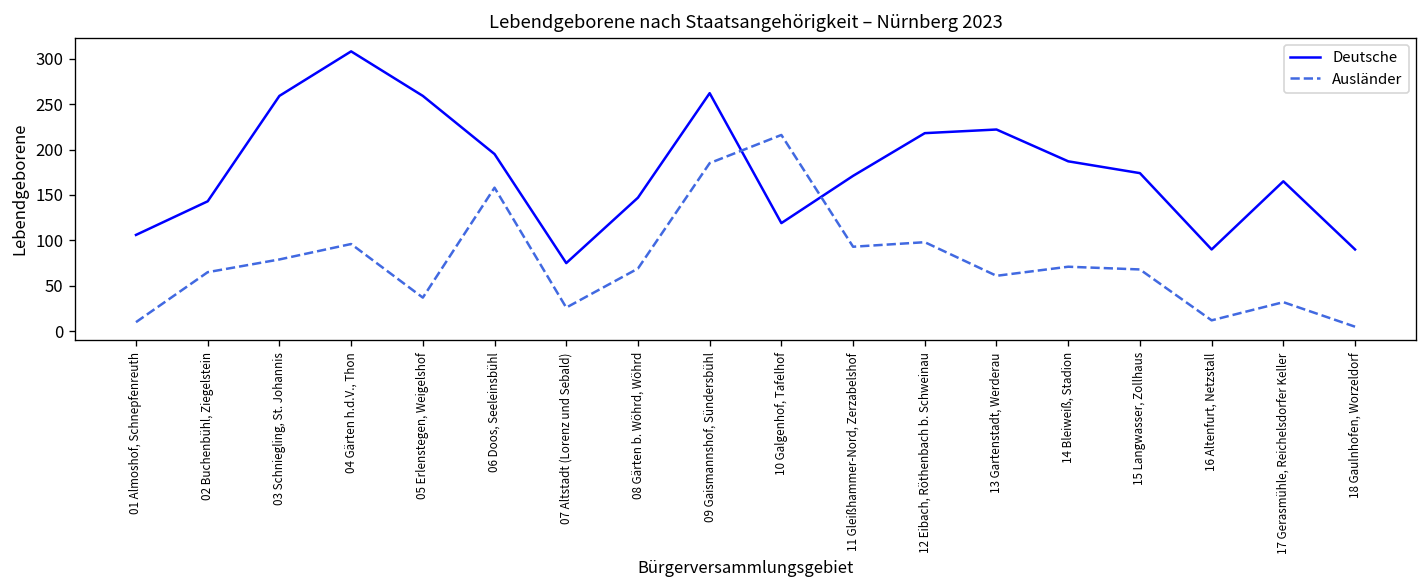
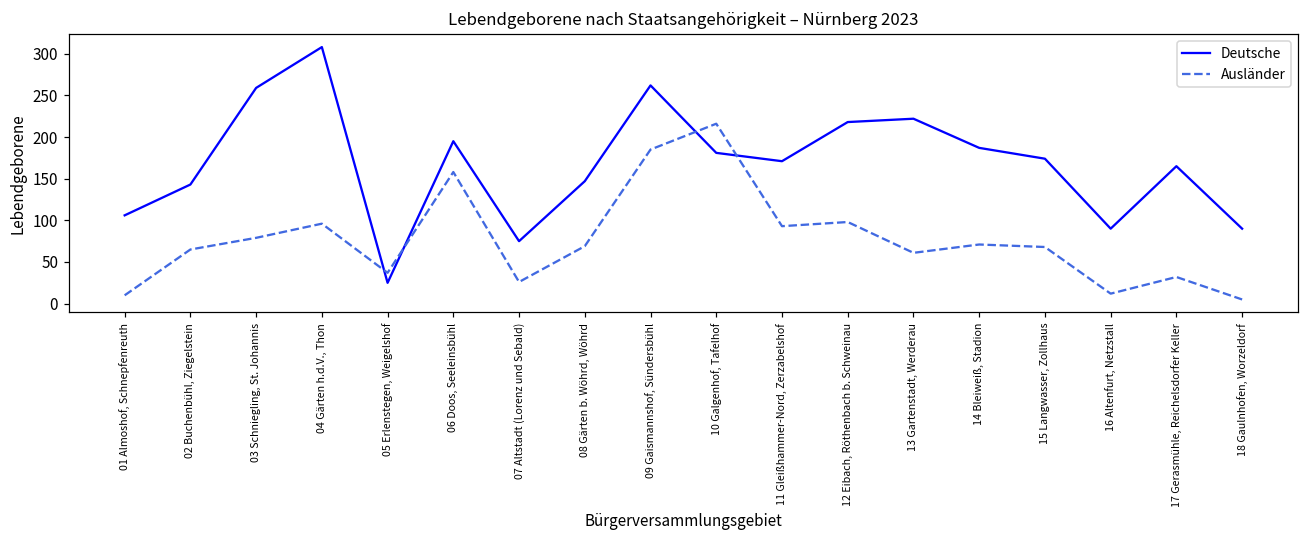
  {
    "Deutsche": {
      "01 Almoshof, Schnepfenreuth": 110,
      "02 Buchenbühl, Ziegelstein": 140,
      "03 Schniegling, St. Johannis": 260,
      "04 Gärten h.d.V., Thon": 310,
-     "05 Erlenstegen, Weigelshof": 260,
+     "05 Erlenstegen, Weigelshof": 30,
      "06 Doos, Seeleinsbühl": 200,
      "07 Altstadt (Lorenz und Sebald)": 80,
      "08 Gärten b. Wöhrd, Wöhrd": 150,
      "09 Gaismannshof, Sündersbühl": 260,
-     "10 Galgenhof, Tafelhof": 120,
+     "10 Galgenhof, Tafelhof": 180,
      "11 Gleißhammer-Nord, Zerzabelshof": 170,
      "12 Eibach, Röthenbach b. Schweinau": 220,
      "13 Gartenstadt, Werderau": 220,
      "14 Bleiweiß, Stadion": 190,
      "15 Langwasser, Zollhaus": 170,
      "16 Altenfurt, Netzstall": 90,
      "17 Gerasmühle, Reichelsdorfer Keller": 170,
      "18 Gaulnhofen, Worzeldorf": 90
    },
    "Ausländer": {
      "01 Almoshof, Schnepfenreuth": 10,
      "02 Buchenbühl, Ziegelstein": 70,
      "03 Schniegling, St. Johannis": 80,
      "04 Gärten h.d.V., Thon": 100,
      "05 Erlenstegen, Weigelshof": 40,
      "06 Doos, Seeleinsbühl": 160,
      "07 Altstadt (Lorenz und Sebald)": 30,
      "08 Gärten b. Wöhrd, Wöhrd": 70,
      "09 Gaismannshof, Sündersbühl": 190,
      "10 Galgenhof, Tafelhof": 220,
      "11 Gleißhammer-Nord, Zerzabelshof": 90,
      "12 Eibach, Röthenbach b. Schweinau": 100,
      "13 Gartenstadt, Werderau": 60,
      "14 Bleiweiß, Stadion": 70,
      "15 Langwasser, Zollhaus": 70,
      "16 Altenfurt, Netzstall": 10,
      "17 Gerasmühle, Reichelsdorfer Keller": 30,
      "18 Gaulnhofen, Worzeldorf": 10
    }
  }
